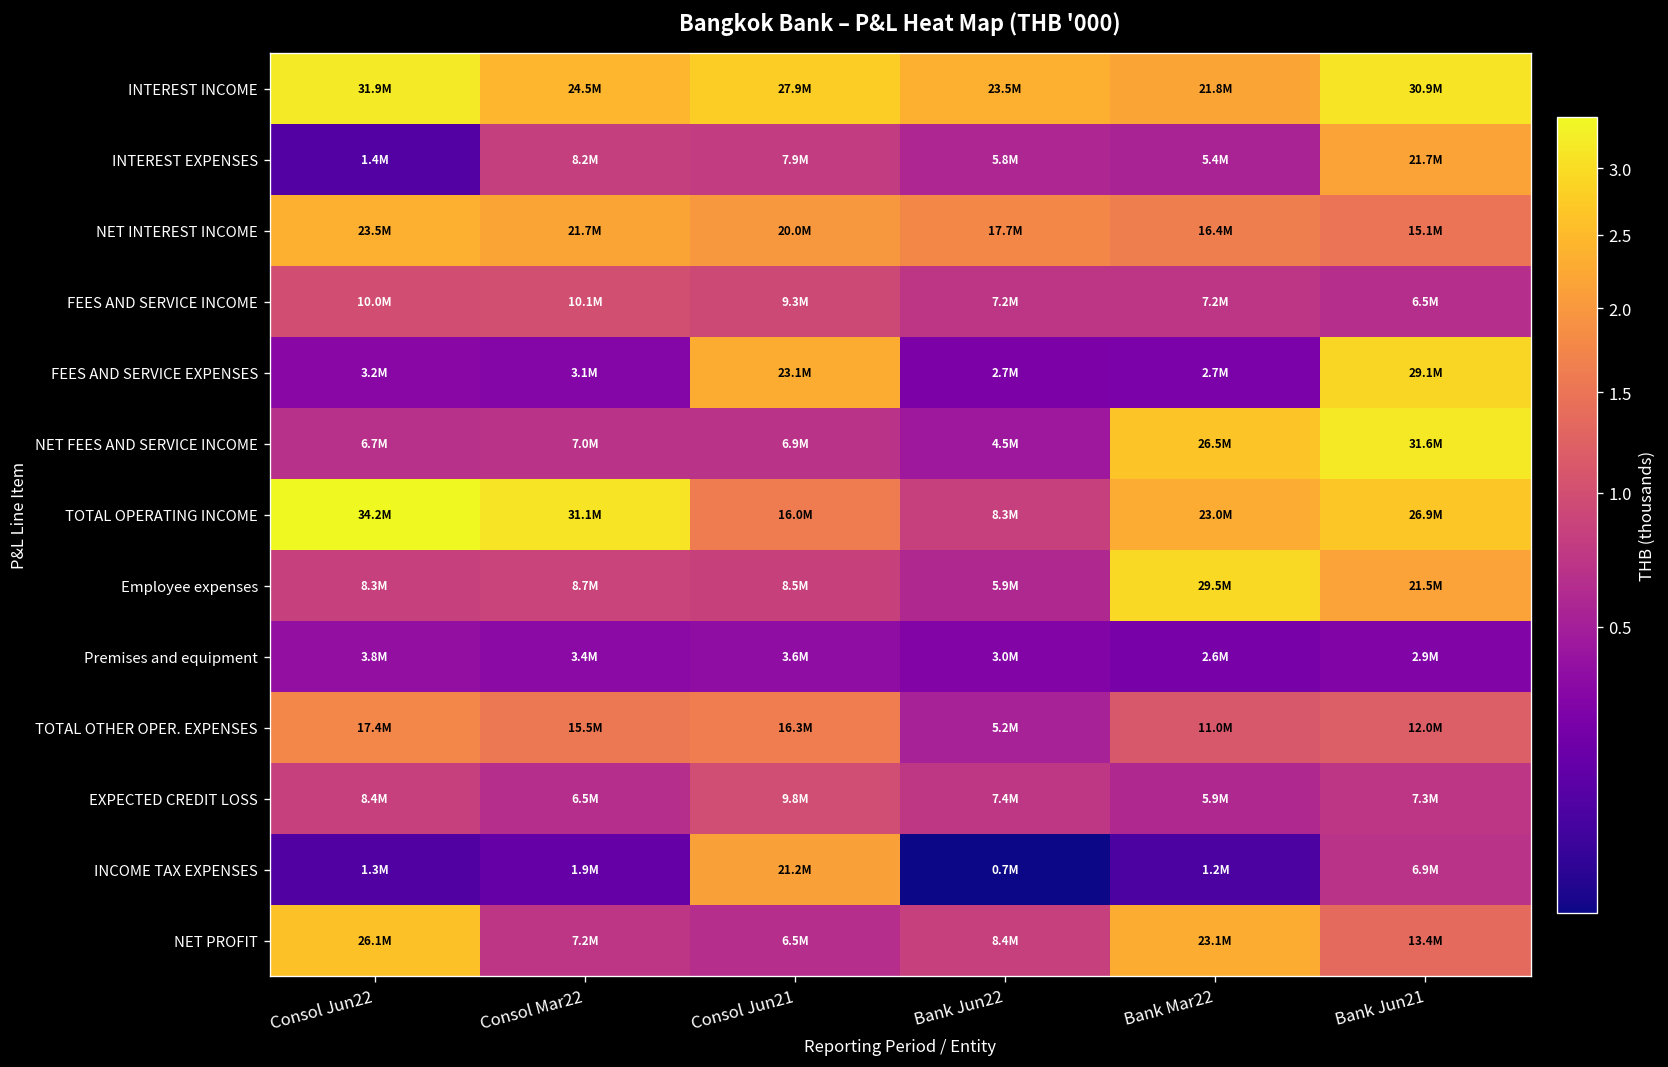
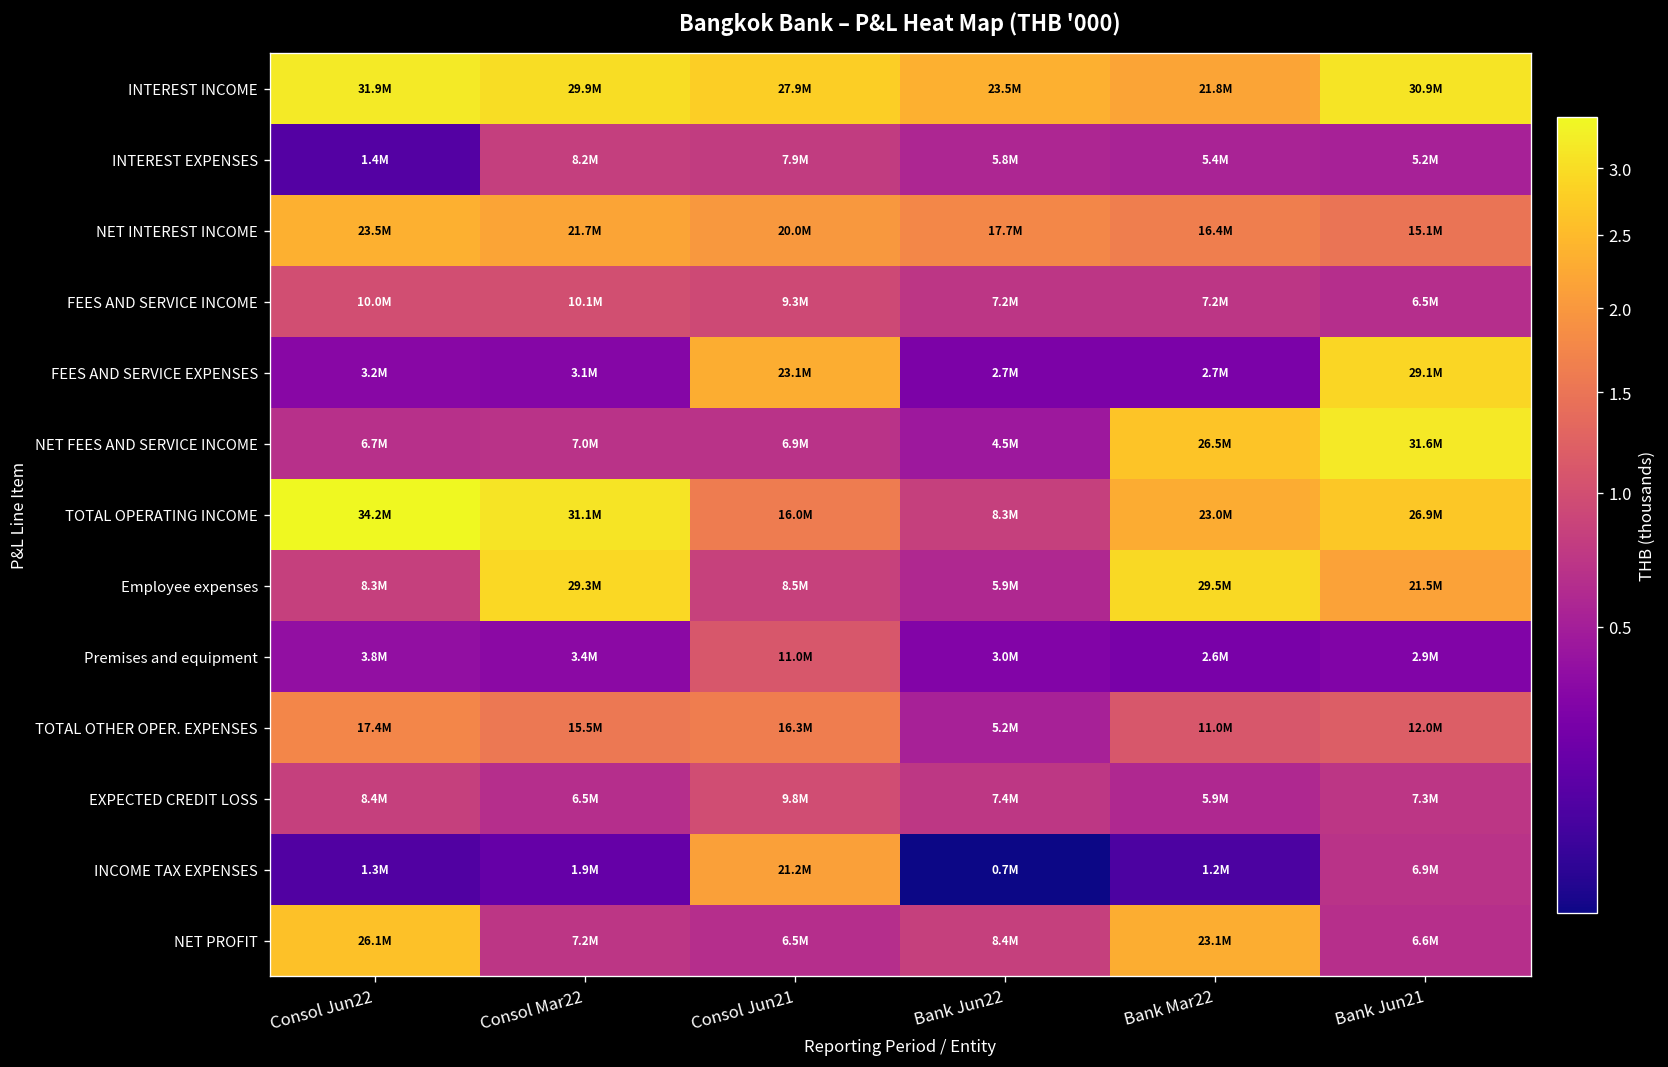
  {
    "INTEREST INCOME": {
      "Consol Jun22": "31.9M",
-     "Consol Mar22": "24.5M",
+     "Consol Mar22": "29.9M",
      "Consol Jun21": "27.9M",
      "Bank Jun22": "23.5M",
      "Bank Mar22": "21.8M",
      "Bank Jun21": "30.9M"
    },
    "INTEREST EXPENSES": {
      "Consol Jun22": "1.4M",
      "Consol Mar22": "8.2M",
      "Consol Jun21": "7.9M",
      "Bank Jun22": "5.8M",
      "Bank Mar22": "5.4M",
-     "Bank Jun21": "21.7M"
+     "Bank Jun21": "5.2M"
    },
    "NET INTEREST INCOME": {
      "Consol Jun22": "23.5M",
      "Consol Mar22": "21.7M",
      "Consol Jun21": "20.0M",
      "Bank Jun22": "17.7M",
      "Bank Mar22": "16.4M",
      "Bank Jun21": "15.1M"
    },
    "FEES AND SERVICE INCOME": {
      "Consol Jun22": "10.0M",
      "Consol Mar22": "10.1M",
      "Consol Jun21": "9.3M",
      "Bank Jun22": "7.2M",
      "Bank Mar22": "7.2M",
      "Bank Jun21": "6.5M"
    },
    "FEES AND SERVICE EXPENSES": {
      "Consol Jun22": "3.2M",
      "Consol Mar22": "3.1M",
      "Consol Jun21": "23.1M",
      "Bank Jun22": "2.7M",
      "Bank Mar22": "2.7M",
      "Bank Jun21": "29.1M"
    },
    "NET FEES AND SERVICE INCOME": {
      "Consol Jun22": "6.7M",
      "Consol Mar22": "7.0M",
      "Consol Jun21": "6.9M",
      "Bank Jun22": "4.5M",
      "Bank Mar22": "26.5M",
      "Bank Jun21": "31.6M"
    },
    "TOTAL OPERATING INCOME": {
      "Consol Jun22": "34.2M",
      "Consol Mar22": "31.1M",
      "Consol Jun21": "16.0M",
      "Bank Jun22": "8.3M",
      "Bank Mar22": "23.0M",
      "Bank Jun21": "26.9M"
    },
    "Employee expenses": {
      "Consol Jun22": "8.3M",
-     "Consol Mar22": "8.7M",
+     "Consol Mar22": "29.3M",
      "Consol Jun21": "8.5M",
      "Bank Jun22": "5.9M",
      "Bank Mar22": "29.5M",
      "Bank Jun21": "21.5M"
    },
    "Premises and equipment": {
      "Consol Jun22": "3.8M",
      "Consol Mar22": "3.4M",
-     "Consol Jun21": "3.6M",
+     "Consol Jun21": "11.0M",
      "Bank Jun22": "3.0M",
      "Bank Mar22": "2.6M",
      "Bank Jun21": "2.9M"
    },
    "TOTAL OTHER OPER. EXPENSES": {
      "Consol Jun22": "17.4M",
      "Consol Mar22": "15.5M",
      "Consol Jun21": "16.3M",
      "Bank Jun22": "5.2M",
      "Bank Mar22": "11.0M",
      "Bank Jun21": "12.0M"
    },
    "EXPECTED CREDIT LOSS": {
      "Consol Jun22": "8.4M",
      "Consol Mar22": "6.5M",
      "Consol Jun21": "9.8M",
      "Bank Jun22": "7.4M",
      "Bank Mar22": "5.9M",
      "Bank Jun21": "7.3M"
    },
    "INCOME TAX EXPENSES": {
      "Consol Jun22": "1.3M",
      "Consol Mar22": "1.9M",
      "Consol Jun21": "21.2M",
      "Bank Jun22": "0.7M",
      "Bank Mar22": "1.2M",
      "Bank Jun21": "6.9M"
    },
    "NET PROFIT": {
      "Consol Jun22": "26.1M",
      "Consol Mar22": "7.2M",
      "Consol Jun21": "6.5M",
      "Bank Jun22": "8.4M",
      "Bank Mar22": "23.1M",
-     "Bank Jun21": "13.4M"
+     "Bank Jun21": "6.6M"
    }
  }
